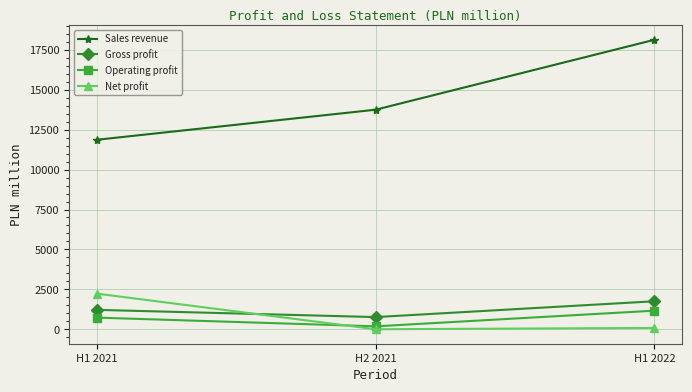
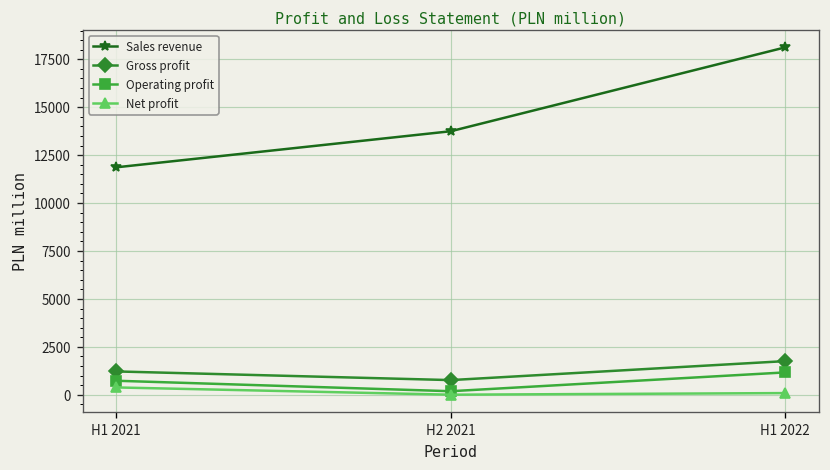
  {
    "Net profit": {
-     "H1 2021": 2200,
+     "H1 2021": 400,
      "H2 2021": 0,
      "H1 2022": 100
    }
  }
